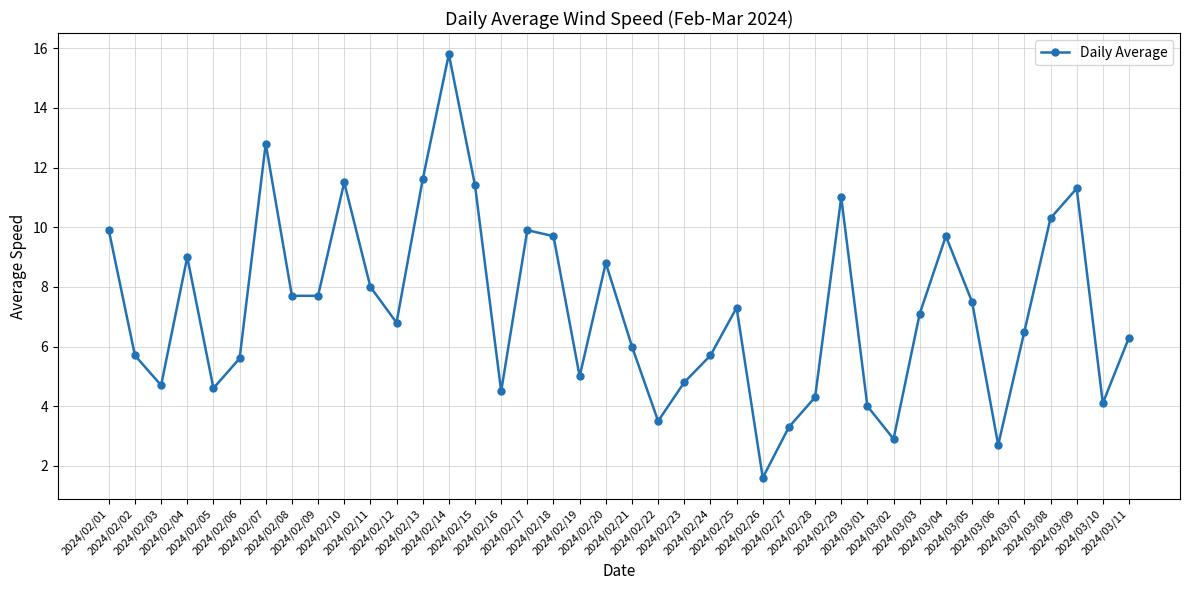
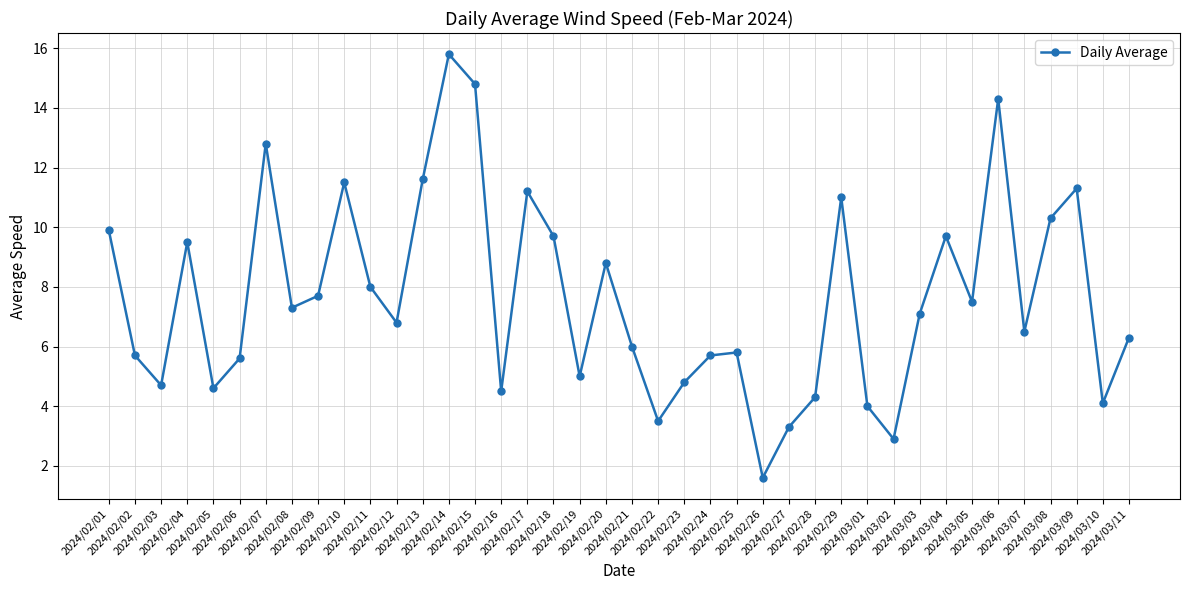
  {
    "2024/02/01": 9.9,
    "2024/02/02": 5.7,
    "2024/02/03": 4.7,
-   "2024/02/04": 9.0,
+   "2024/02/04": 9.5,
    "2024/02/05": 4.6,
    "2024/02/06": 5.6,
    "2024/02/07": 12.8,
-   "2024/02/08": 7.7,
+   "2024/02/08": 7.3,
    "2024/02/09": 7.7,
    "2024/02/10": 11.5,
    "2024/02/11": 8.0,
    "2024/02/12": 6.8,
    "2024/02/13": 11.6,
    "2024/02/14": 15.8,
-   "2024/02/15": 11.4,
+   "2024/02/15": 14.8,
    "2024/02/16": 4.5,
-   "2024/02/17": 9.9,
+   "2024/02/17": 11.2,
    "2024/02/18": 9.7,
    "2024/02/19": 5.0,
    "2024/02/20": 8.8,
    "2024/02/21": 6.0,
    "2024/02/22": 3.5,
    "2024/02/23": 4.8,
    "2024/02/24": 5.7,
-   "2024/02/25": 7.3,
+   "2024/02/25": 5.8,
    "2024/02/26": 1.6,
    "2024/02/27": 3.3,
    "2024/02/28": 4.3,
    "2024/02/29": 11.0,
    "2024/03/01": 4.0,
    "2024/03/02": 2.9,
    "2024/03/03": 7.1,
    "2024/03/04": 9.7,
    "2024/03/05": 7.5,
-   "2024/03/06": 2.7,
+   "2024/03/06": 14.3,
    "2024/03/07": 6.5,
    "2024/03/08": 10.3,
    "2024/03/09": 11.3,
    "2024/03/10": 4.1,
    "2024/03/11": 6.3
  }
